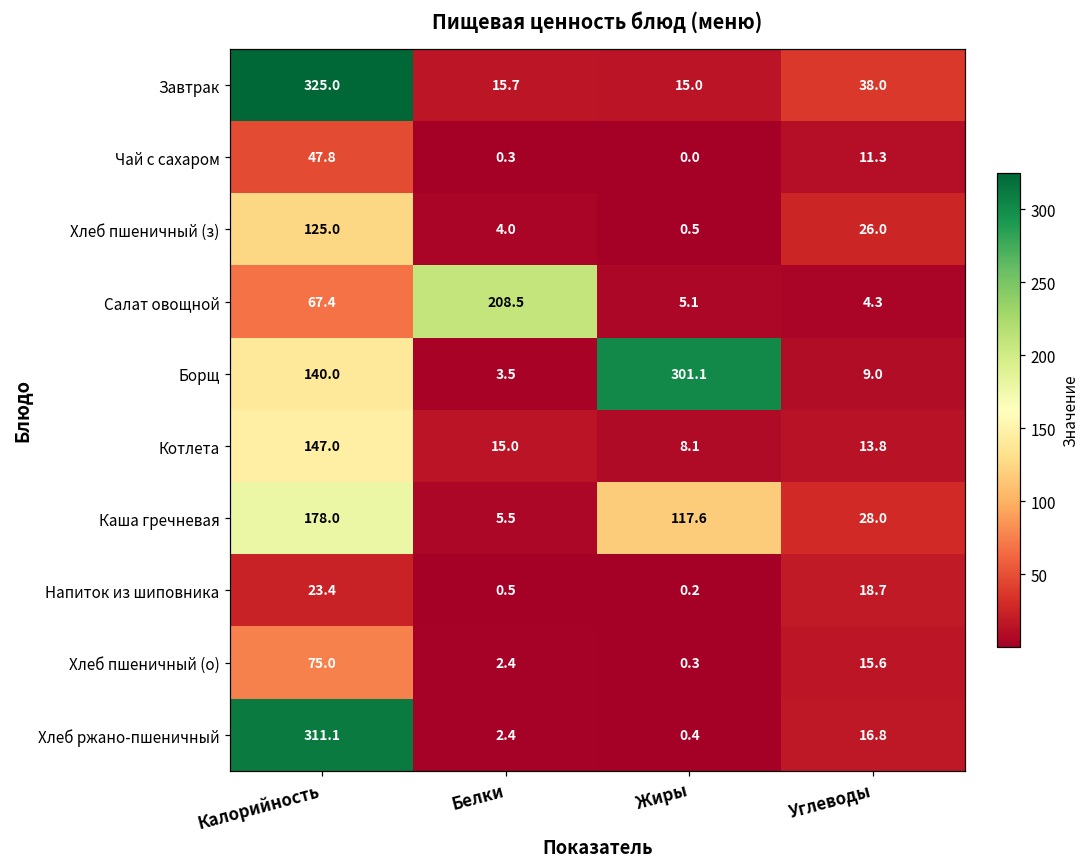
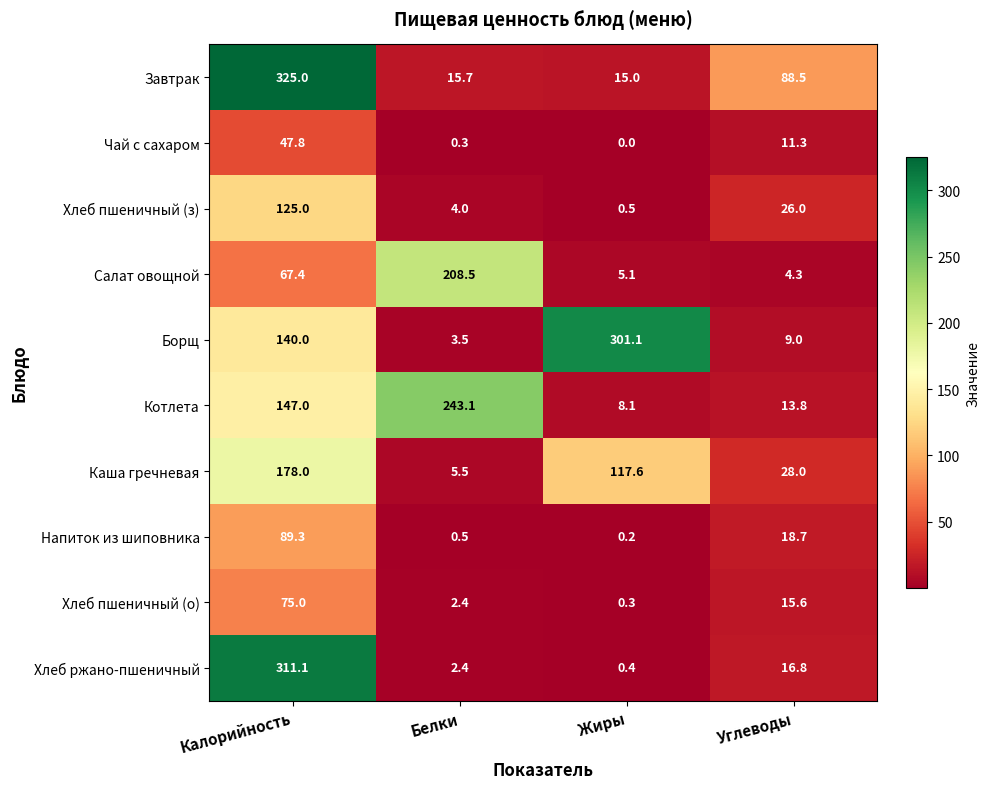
  {
    "Завтрак": {
      "Калорийность": 325.0,
      "Белки": 15.7,
      "Жиры": 15.0,
-     "Углеводы": 38.0
+     "Углеводы": 88.5
    },
    "Чай с сахаром": {
      "Калорийность": 47.8,
      "Белки": 0.3,
      "Жиры": 0.0,
      "Углеводы": 11.3
    },
    "Хлеб пшеничный (з)": {
      "Калорийность": 125.0,
      "Белки": 4.0,
      "Жиры": 0.5,
      "Углеводы": 26.0
    },
    "Салат овощной": {
      "Калорийность": 67.4,
      "Белки": 208.5,
      "Жиры": 5.1,
      "Углеводы": 4.3
    },
    "Борщ": {
      "Калорийность": 140.0,
      "Белки": 3.5,
      "Жиры": 301.1,
      "Углеводы": 9.0
    },
    "Котлета": {
      "Калорийность": 147.0,
-     "Белки": 15.0,
+     "Белки": 243.1,
      "Жиры": 8.1,
      "Углеводы": 13.8
    },
    "Каша гречневая": {
      "Калорийность": 178.0,
      "Белки": 5.5,
      "Жиры": 117.6,
      "Углеводы": 28.0
    },
    "Напиток из шиповника": {
-     "Калорийность": 23.4,
+     "Калорийность": 89.3,
      "Белки": 0.5,
      "Жиры": 0.2,
      "Углеводы": 18.7
    },
    "Хлеб пшеничный (о)": {
      "Калорийность": 75.0,
      "Белки": 2.4,
      "Жиры": 0.3,
      "Углеводы": 15.6
    },
    "Хлеб ржано-пшеничный": {
      "Калорийность": 311.1,
      "Белки": 2.4,
      "Жиры": 0.4,
      "Углеводы": 16.8
    }
  }
